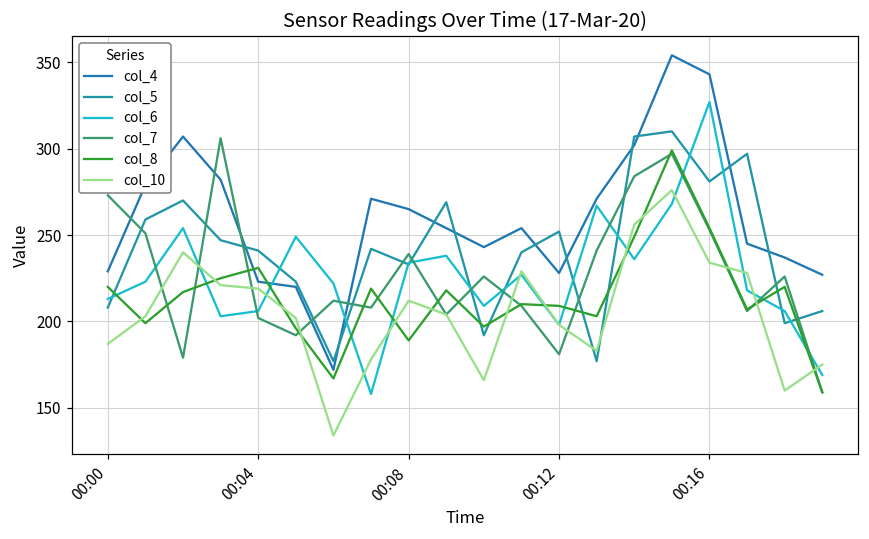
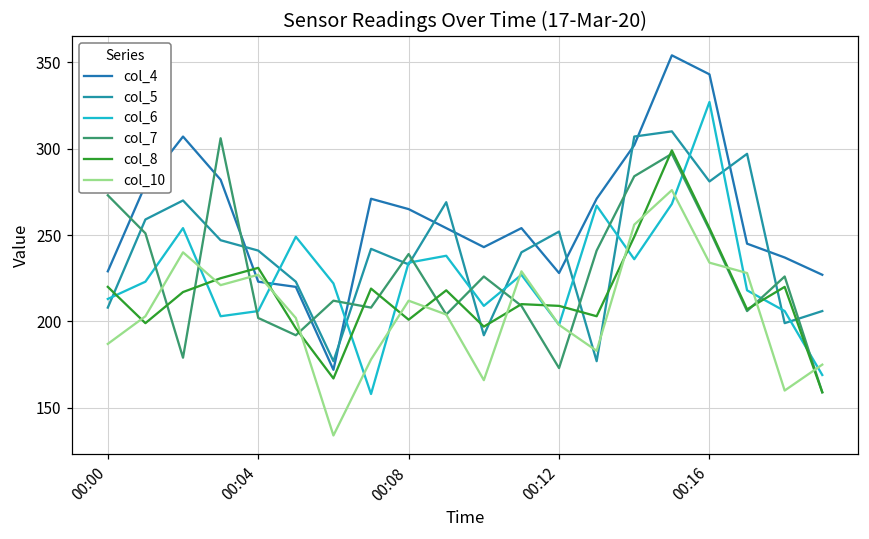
  {
    "col_7": {
      "00:04": 202,
      "00:08": 239,
-     "00:12": 181
+     "00:12": 173
    },
    "col_8": {
      "00:00": 220,
      "00:04": 231,
-     "00:08": 189,
+     "00:08": 201,
      "00:12": 209
    },
    "col_10": {
      "00:00": 187,
-     "00:04": 219,
+     "00:04": 227,
      "00:08": 212,
      "00:16": 234
    }
  }
